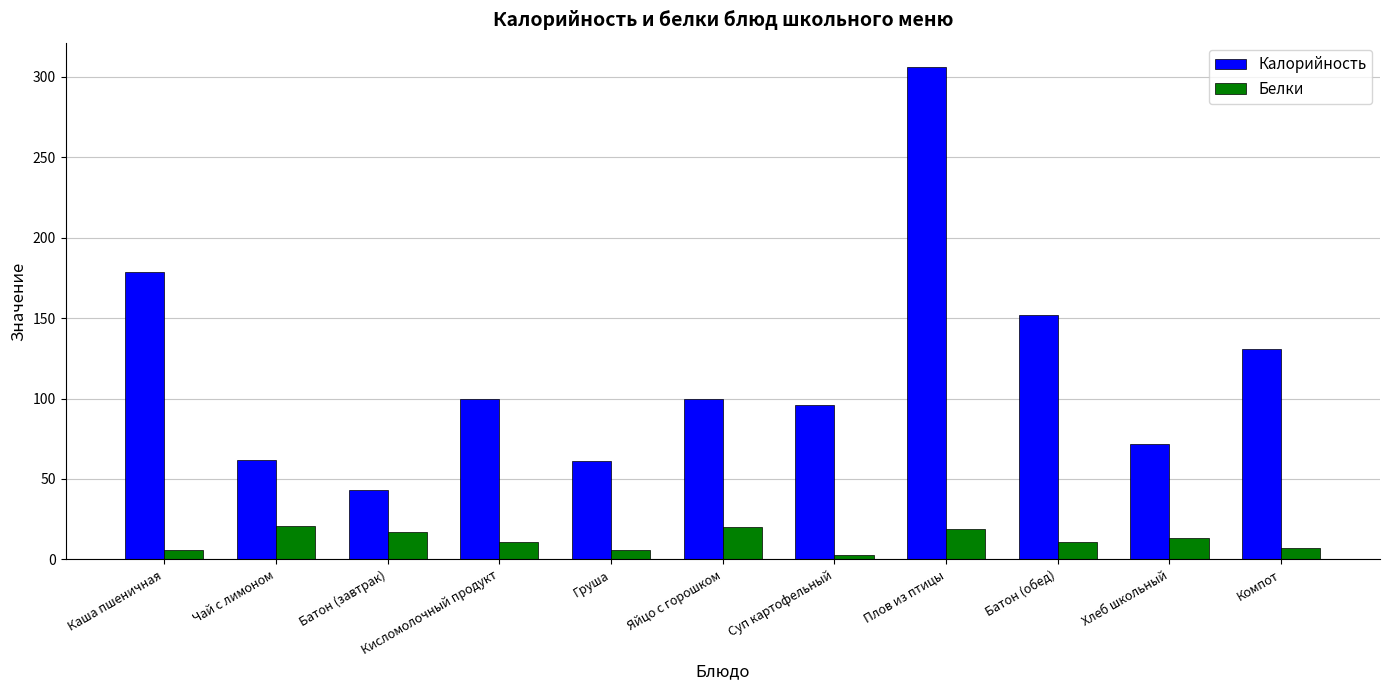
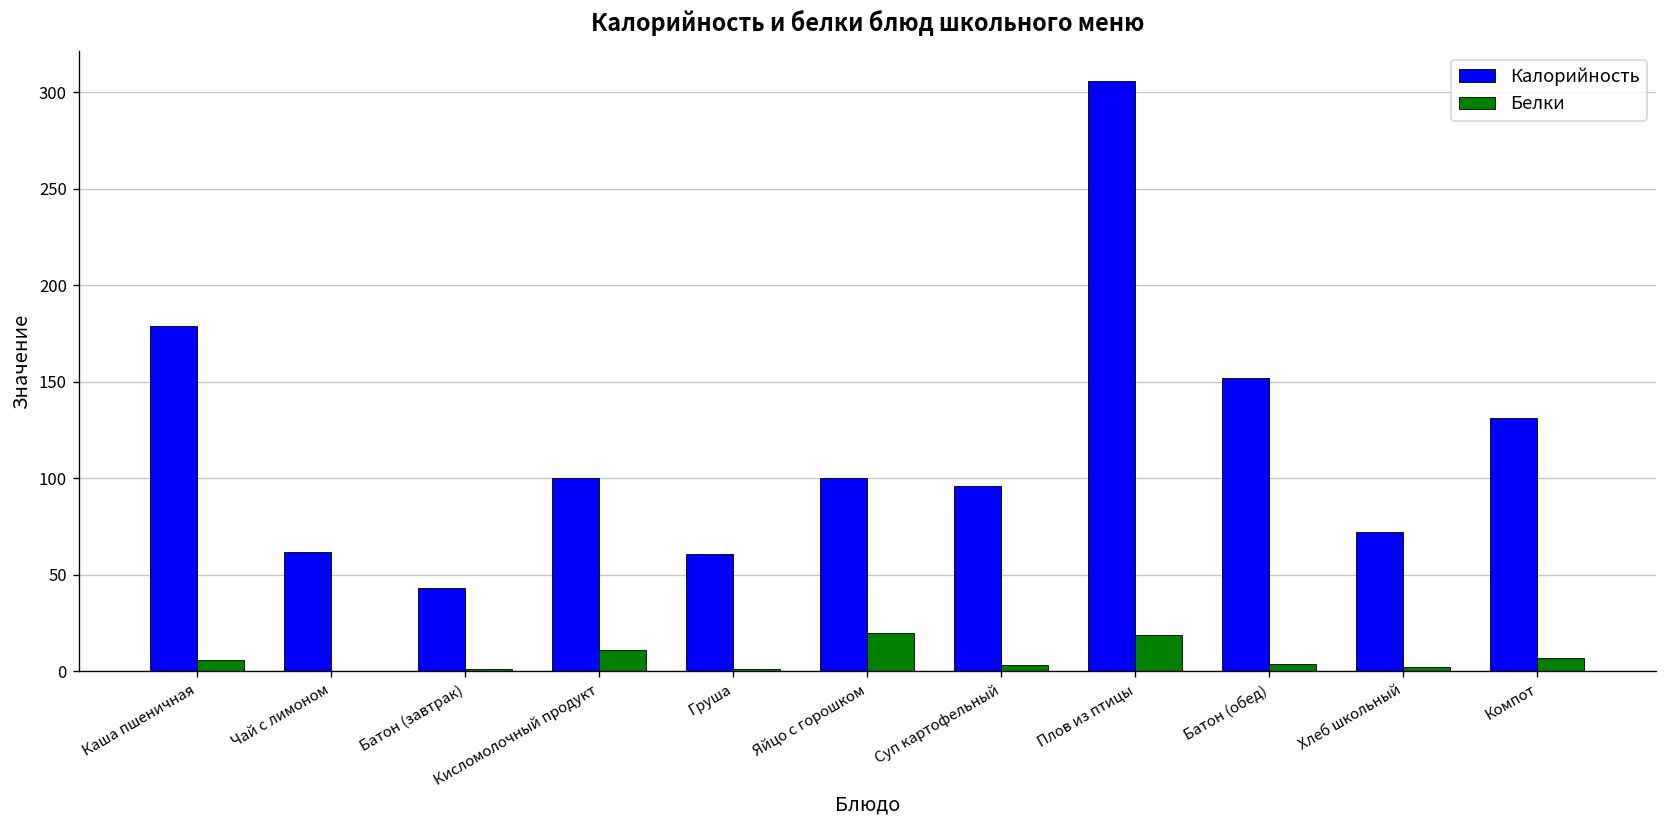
  {
    "Калорийность": {
      "Каша пшеничная": 179,
      "Чай с лимоном": 62,
      "Батон (завтрак)": 43,
      "Кисломолочный продукт": 100,
      "Груша": 61,
      "Яйцо с горошком": 100,
      "Суп картофельный": 96,
      "Плов из птицы": 306,
      "Батон (обед)": 152,
      "Хлеб школьный": 72,
      "Компот": 131
    },
    "Белки": {
      "Каша пшеничная": 6,
-     "Чай с лимоном": 21,
-     "Батон (завтрак)": 17,
+     "Чай с лимоном": 0,
+     "Батон (завтрак)": 1,
      "Кисломолочный продукт": 11,
-     "Груша": 6,
+     "Груша": 1,
      "Яйцо с горошком": 20,
      "Суп картофельный": 3,
      "Плов из птицы": 19,
-     "Батон (обед)": 11,
-     "Хлеб школьный": 13,
+     "Батон (обед)": 4,
+     "Хлеб школьный": 2,
      "Компот": 7
    }
  }
